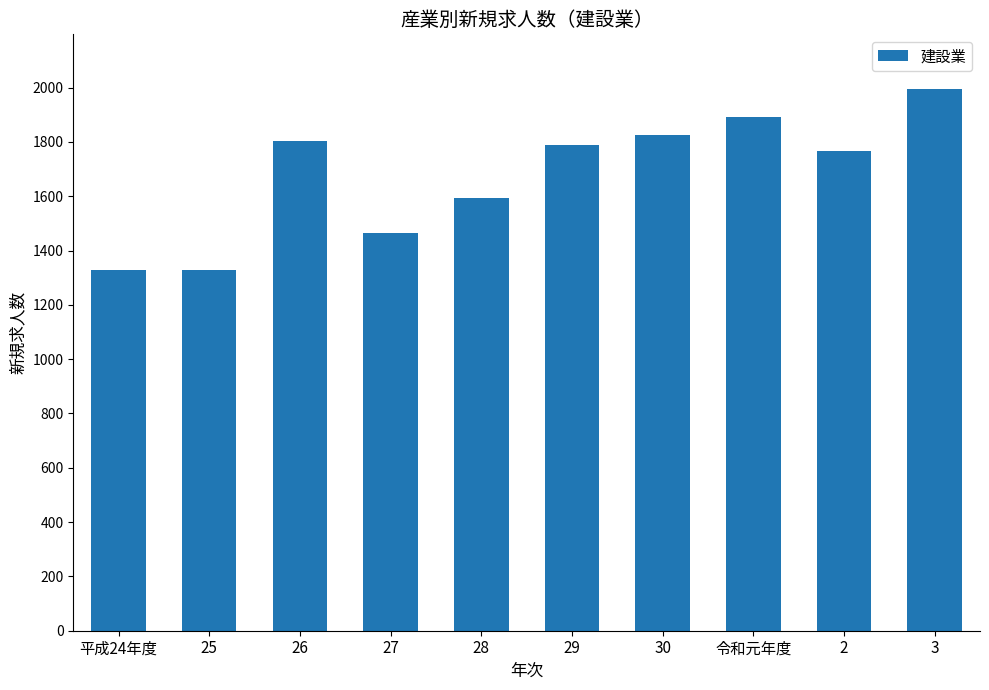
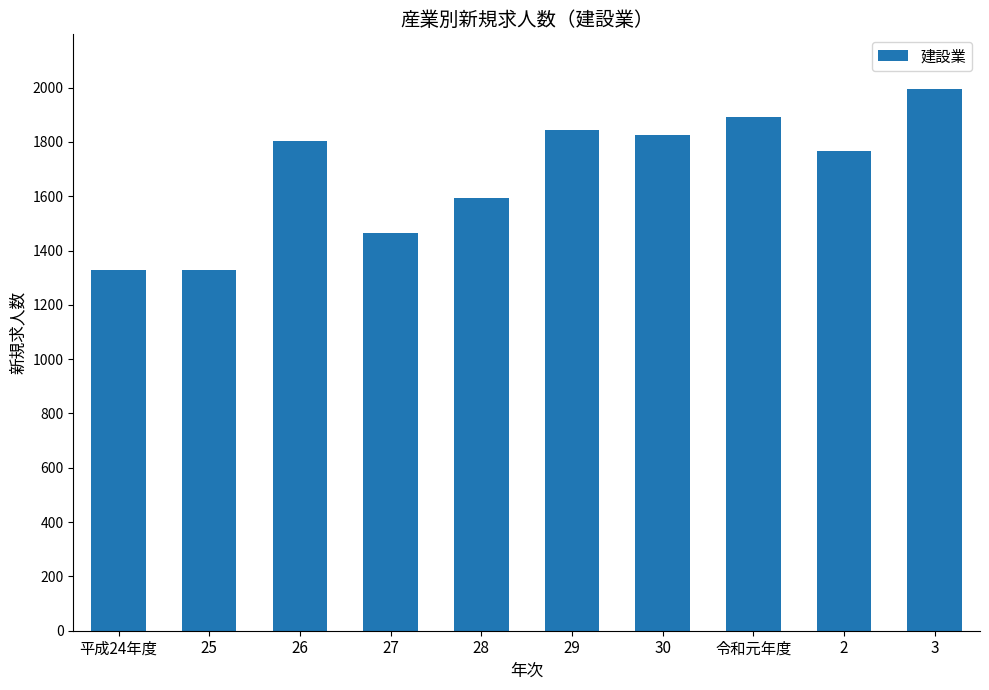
  {
    "平成24年度": 1330,
    "25": 1330,
    "26": 1800,
    "27": 1460,
    "28": 1600,
-   "29": 1790,
+   "29": 1840,
    "30": 1820,
    "令和元年度": 1890,
    "2": 1770,
    "3": 2000
  }
